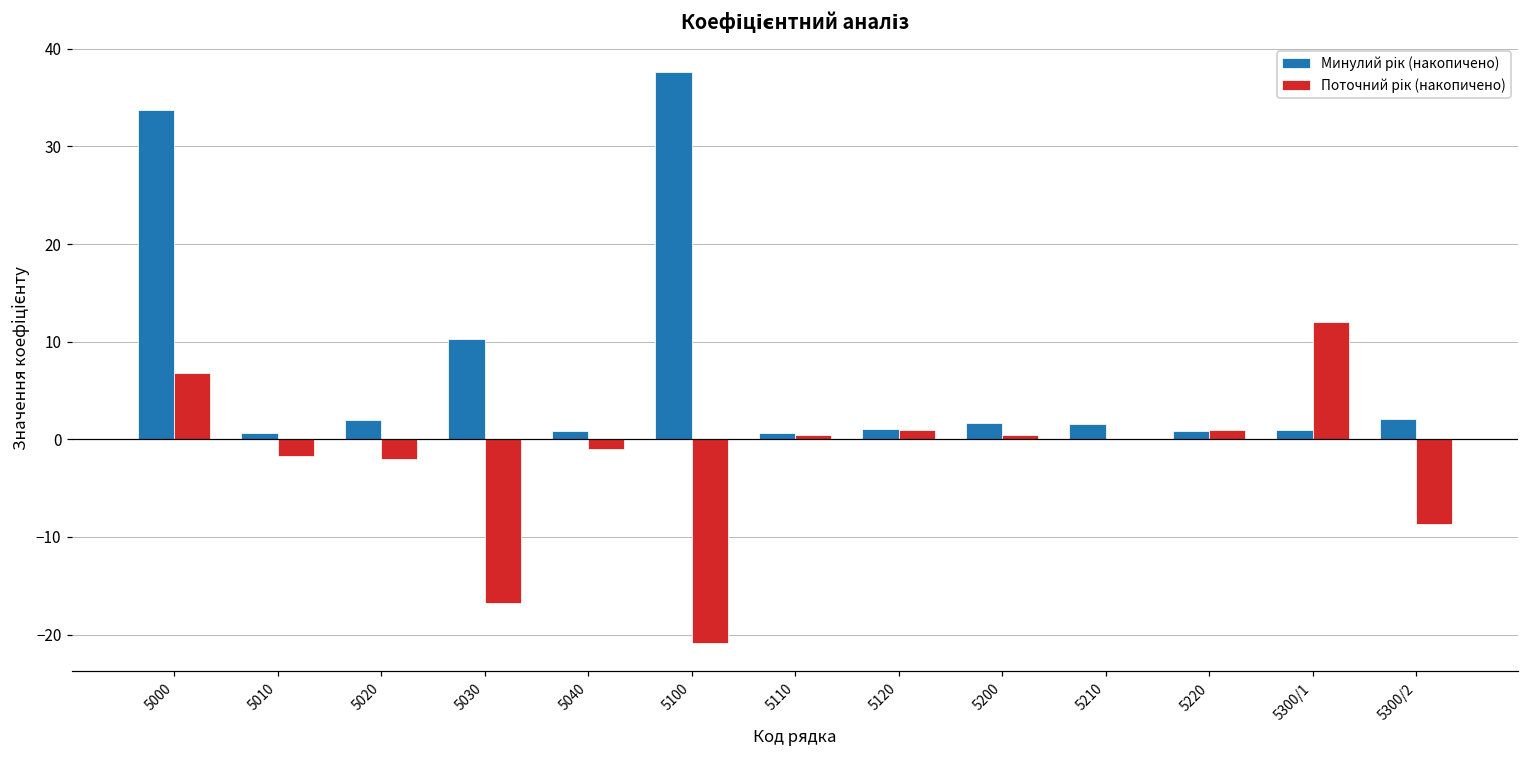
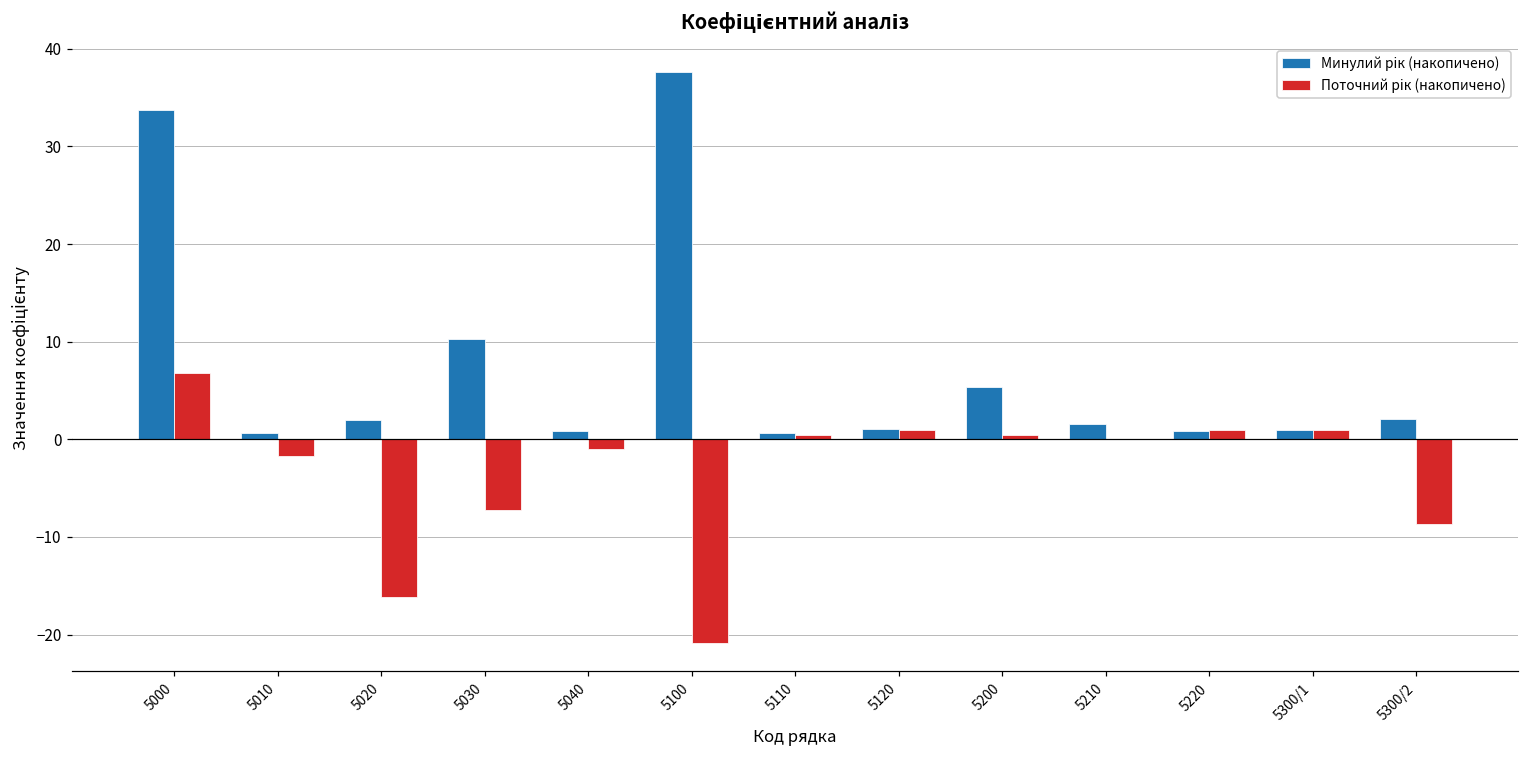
  {
    "Минулий рік (накопичено)": {
      "5000": 34,
      "5010": 1,
      "5020": 2,
      "5030": 10,
      "5040": 1,
      "5100": 38,
      "5110": 1,
      "5120": 1,
-     "5200": 2,
+     "5200": 5,
      "5210": 2,
      "5220": 1,
      "5300/1": 1,
      "5300/2": 2
    },
    "Поточний рік (накопичено)": {
      "5000": 7,
      "5010": -2,
-     "5020": -2,
-     "5030": -17,
+     "5020": -16,
+     "5030": -7,
      "5040": -1,
      "5100": -21,
      "5110": 0,
      "5120": 1,
      "5200": 0,
      "5220": 1,
-     "5300/1": 12,
+     "5300/1": 1,
      "5300/2": -9
    }
  }
